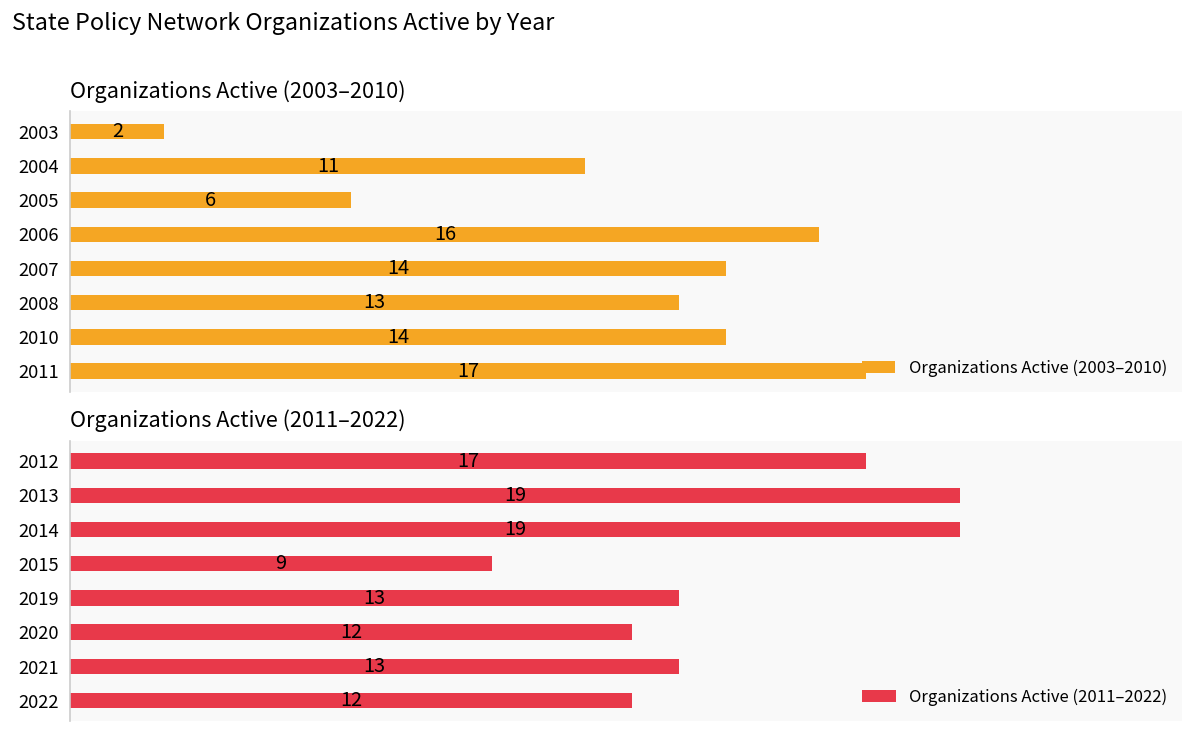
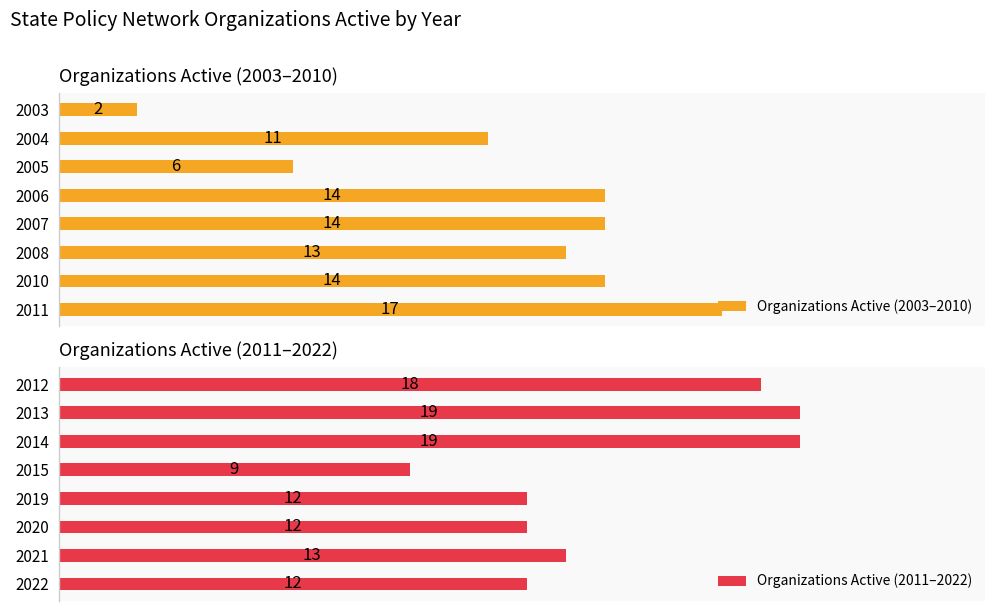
  {
    "Organizations Active (2003–2010)": {
      "2003": 2,
      "2004": 11,
      "2005": 6,
-     "2006": 16,
+     "2006": 14,
      "2007": 14,
      "2008": 13,
      "2010": 14,
      "2011": 17
    },
    "Organizations Active (2011–2022)": {
-     "2012": 17,
+     "2012": 18,
      "2013": 19,
      "2014": 19,
      "2015": 9,
-     "2019": 13,
+     "2019": 12,
      "2020": 12,
      "2021": 13,
      "2022": 12
    }
  }
